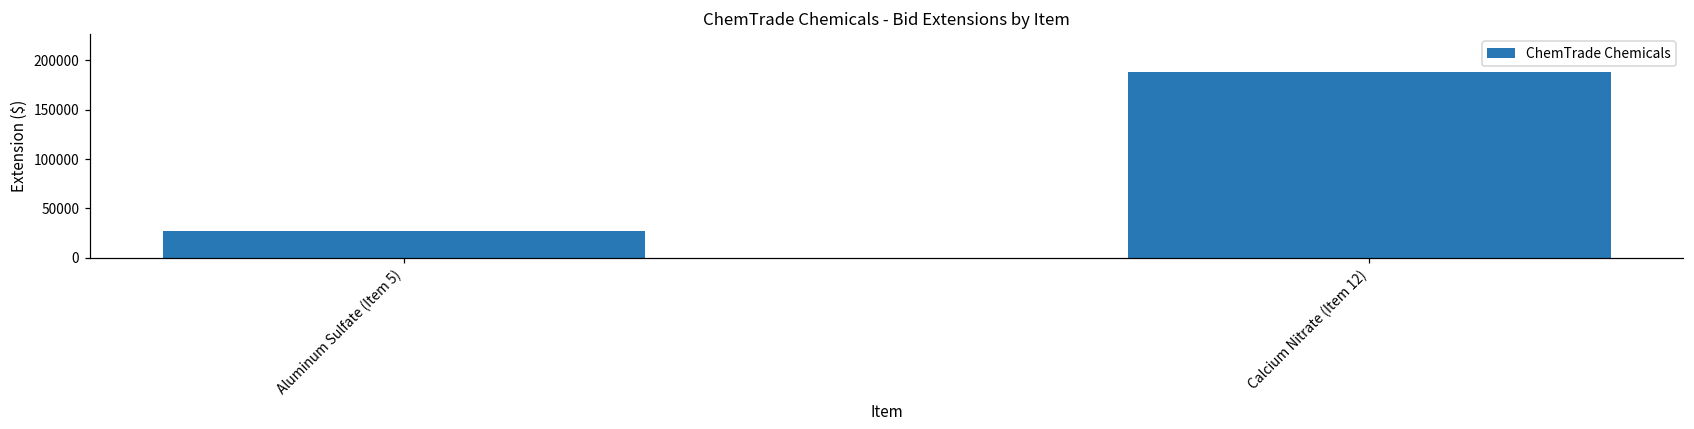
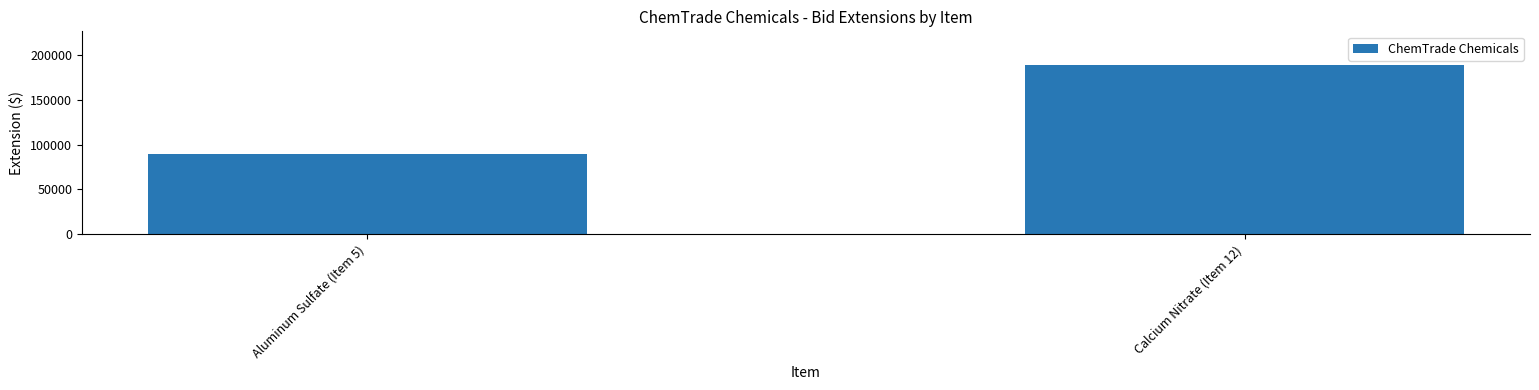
  {
-   "Aluminum Sulfate (Item 5)": 30000,
+   "Aluminum Sulfate (Item 5)": 90000,
    "Calcium Nitrate (Item 12)": 190000
  }
